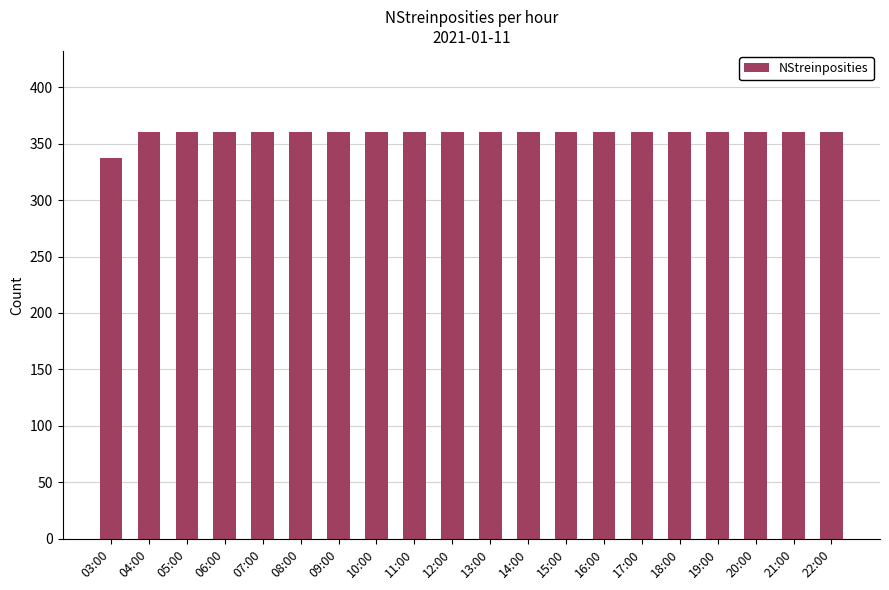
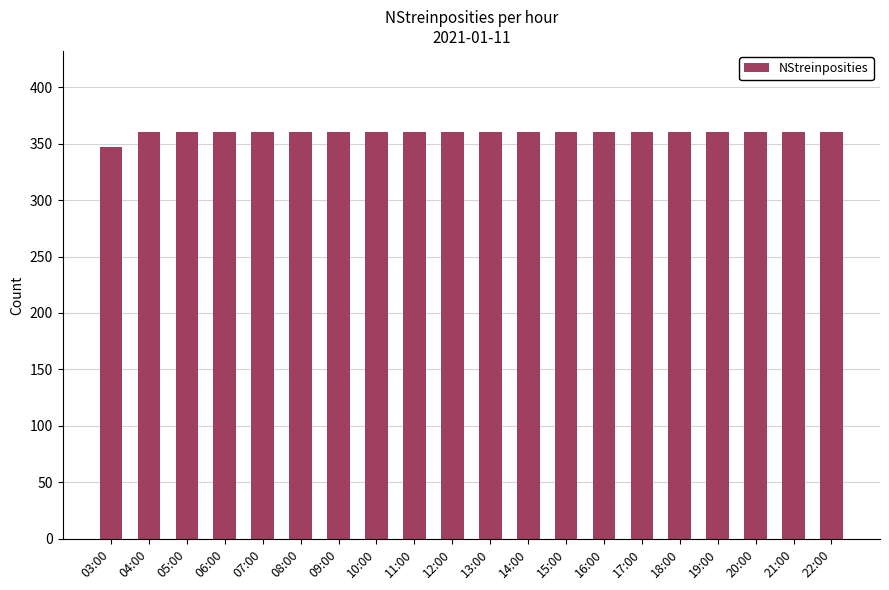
  {
-   "03:00": 337,
+   "03:00": 347,
    "04:00": 360,
    "05:00": 360,
    "06:00": 360,
    "07:00": 360,
    "08:00": 360,
    "09:00": 360,
    "10:00": 360,
    "11:00": 360,
    "12:00": 360,
    "13:00": 360,
    "14:00": 360,
    "15:00": 360,
    "16:00": 360,
    "17:00": 360,
    "18:00": 360,
    "19:00": 360,
    "20:00": 360,
    "21:00": 360,
    "22:00": 360
  }
